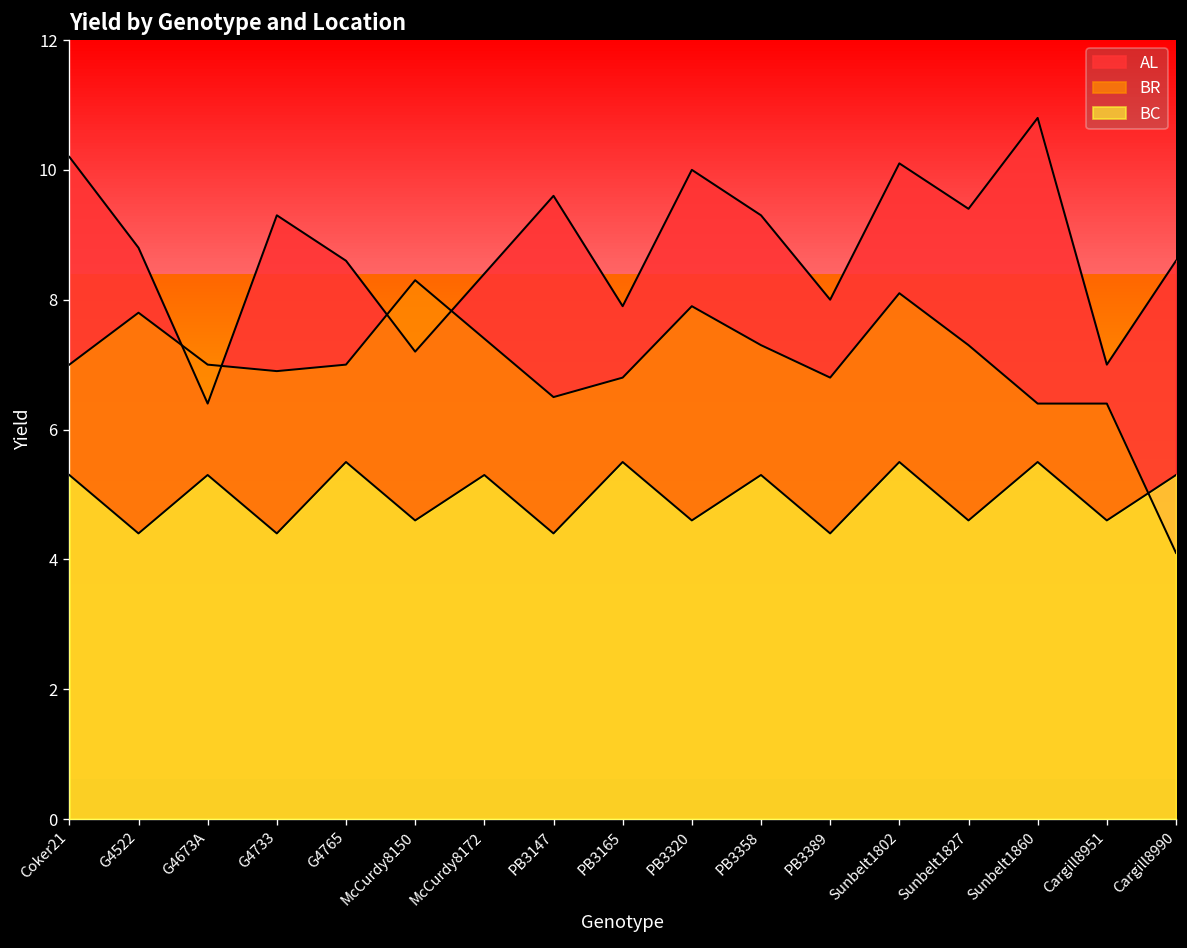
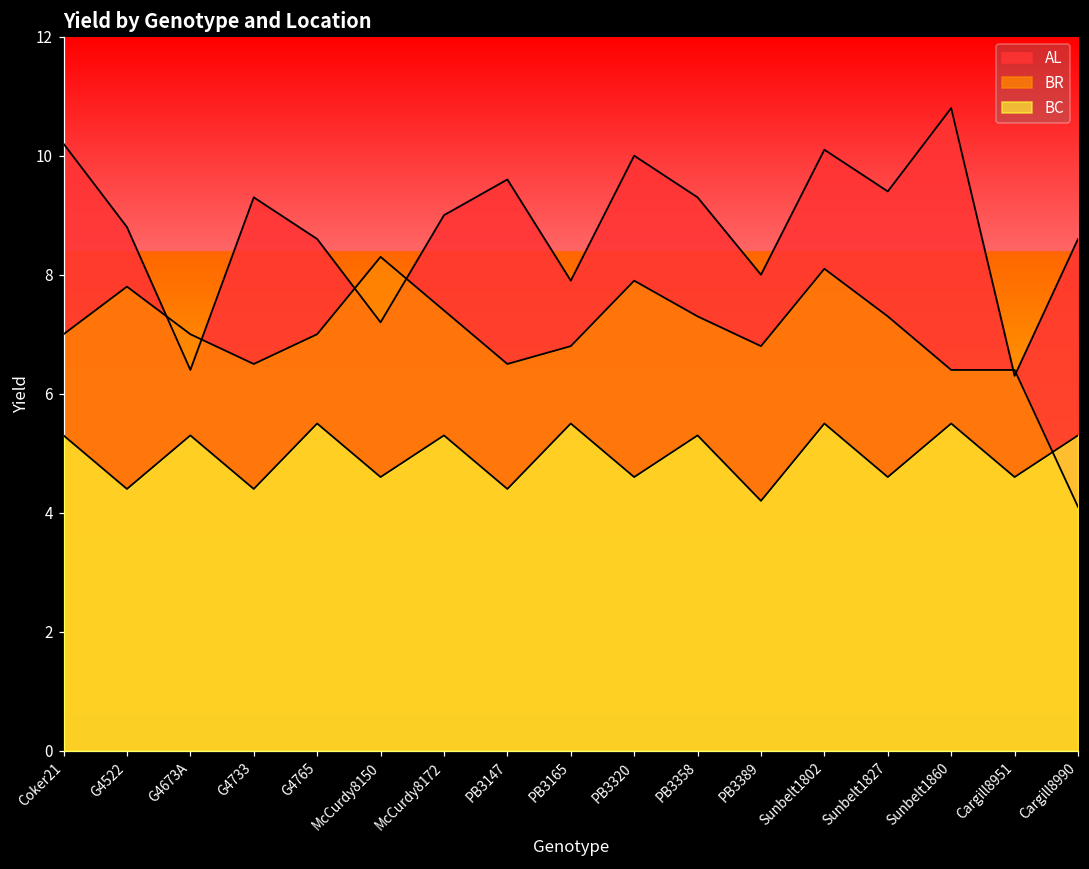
  {
    "AL": {
      "Coker21": 10.2,
      "G4522": 8.8,
      "G4673A": 6.4,
      "G4733": 9.3,
      "G4765": 8.6,
      "McCurdy8150": 7.2,
-     "McCurdy8172": 8.4,
+     "McCurdy8172": 9.0,
      "PB3147": 9.6,
      "PB3165": 7.9,
      "PB3320": 10.0,
      "PB3358": 9.3,
      "PB3389": 8.0,
      "Sunbelt1802": 10.1,
      "Sunbelt1827": 9.4,
      "Sunbelt1860": 10.8,
-     "Cargill8951": 7.0,
+     "Cargill8951": 6.3,
      "Cargill8990": 8.6
    },
    "BR": {
      "Coker21": 7.0,
      "G4522": 7.8,
      "G4673A": 7.0,
-     "G4733": 6.9,
+     "G4733": 6.5,
      "G4765": 7.0,
      "McCurdy8150": 8.3,
      "McCurdy8172": 7.4,
      "PB3147": 6.5,
      "PB3165": 6.8,
      "PB3320": 7.9,
      "PB3358": 7.3,
      "PB3389": 6.8,
      "Sunbelt1802": 8.1,
      "Sunbelt1827": 7.3,
      "Sunbelt1860": 6.4,
      "Cargill8951": 6.4,
      "Cargill8990": 4.1
    },
    "BC": {
      "Coker21": 5.3,
      "G4522": 4.4,
      "G4673A": 5.3,
      "G4733": 4.4,
      "G4765": 5.5,
      "McCurdy8150": 4.6,
      "McCurdy8172": 5.3,
      "PB3147": 4.4,
      "PB3165": 5.5,
      "PB3320": 4.6,
      "PB3358": 5.3,
-     "PB3389": 4.4,
+     "PB3389": 4.2,
      "Sunbelt1802": 5.5,
      "Sunbelt1827": 4.6,
      "Sunbelt1860": 5.5,
      "Cargill8951": 4.6,
      "Cargill8990": 5.3
    }
  }
